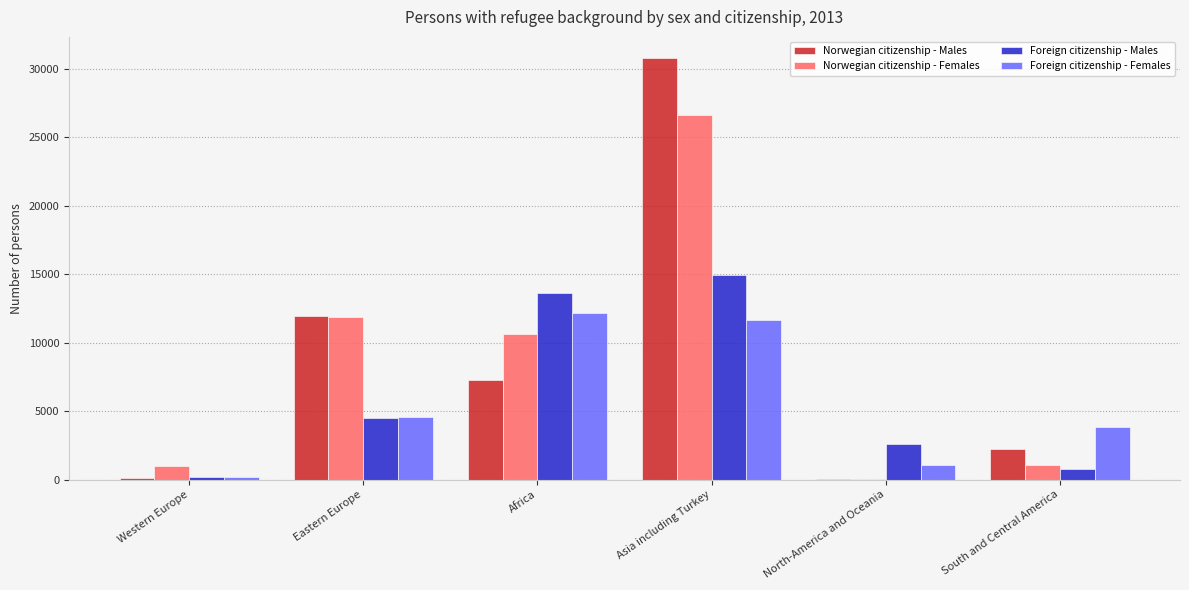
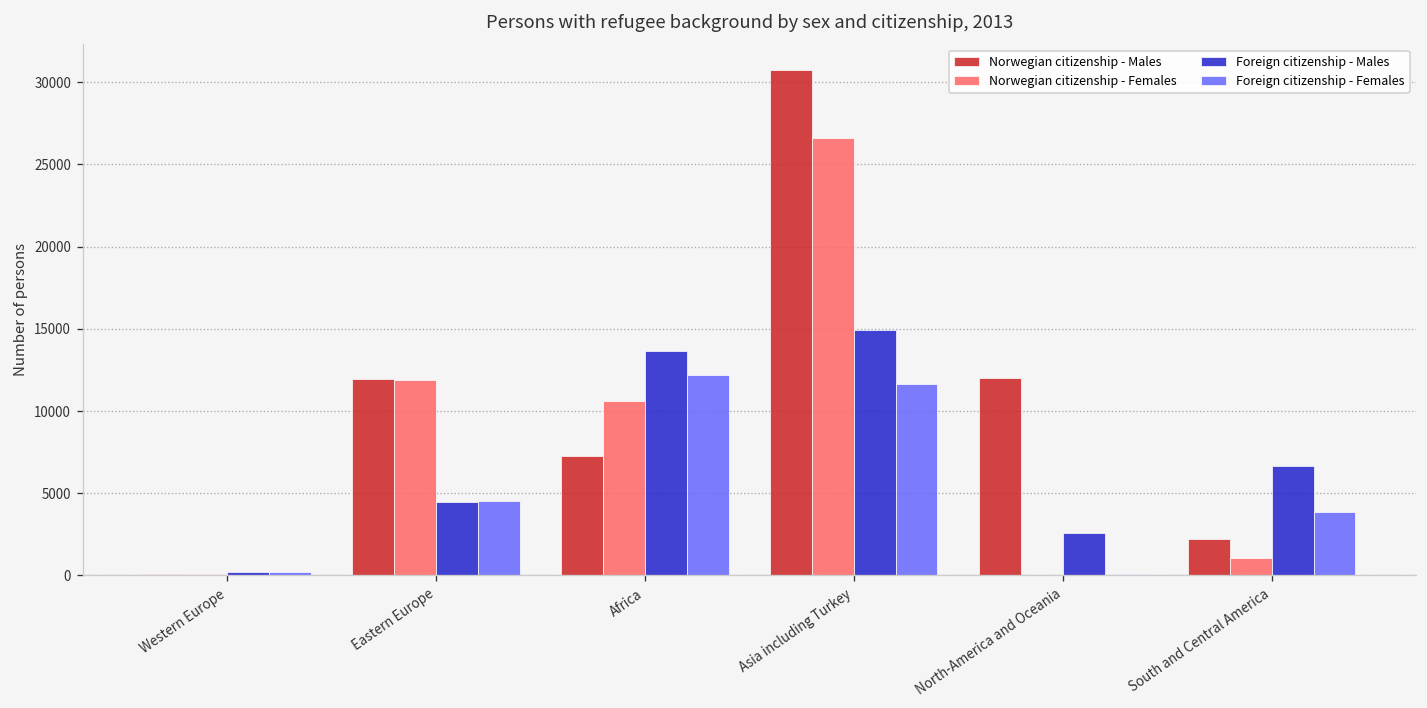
  {
    "Norwegian citizenship - Males": {
      "Eastern Europe": 12000,
      "Africa": 7300,
      "Asia including Turkey": 30800,
-     "North-America and Oceania": 0,
+     "North-America and Oceania": 12000,
      "South and Central America": 2200
    },
    "Norwegian citizenship - Females": {
-     "Western Europe": 1000,
+     "Western Europe": 100,
      "Eastern Europe": 11900,
      "Africa": 10600,
      "Asia including Turkey": 26600,
      "South and Central America": 1100
    },
    "Foreign citizenship - Males": {
      "Western Europe": 200,
      "Eastern Europe": 4500,
      "Africa": 13600,
      "Asia including Turkey": 14900,
      "North-America and Oceania": 2600,
-     "South and Central America": 700
+     "South and Central America": 6600
    },
    "Foreign citizenship - Females": {
      "Western Europe": 200,
      "Eastern Europe": 4600,
      "Africa": 12200,
      "Asia including Turkey": 11700,
-     "North-America and Oceania": 1000,
+     "North-America and Oceania": 100,
      "South and Central America": 3900
    }
  }
